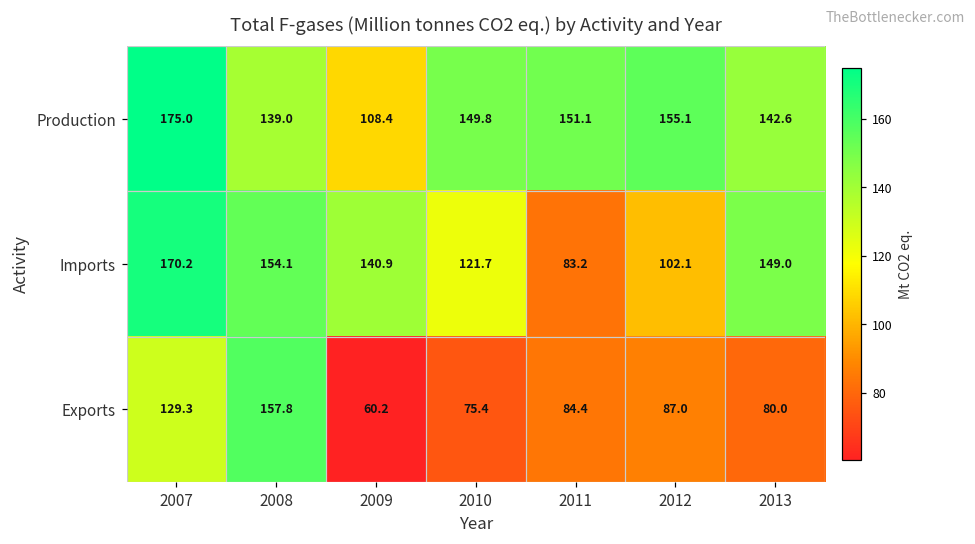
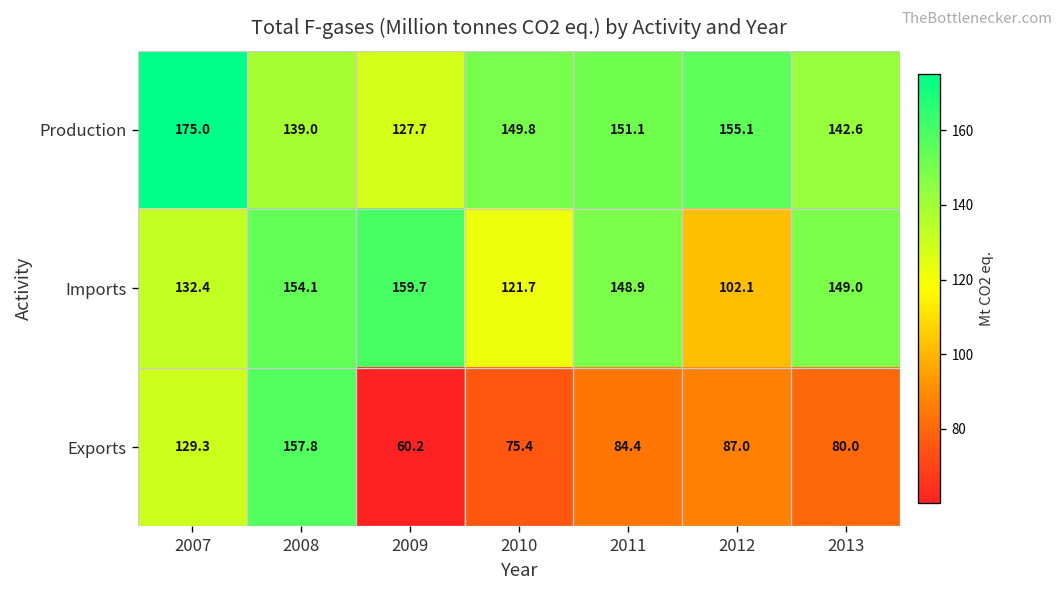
  {
    "Production": {
      "2007": 175.0,
      "2008": 139.0,
-     "2009": 108.4,
+     "2009": 127.7,
      "2010": 149.8,
      "2011": 151.1,
      "2012": 155.1,
      "2013": 142.6
    },
    "Imports": {
-     "2007": 170.2,
+     "2007": 132.4,
      "2008": 154.1,
-     "2009": 140.9,
+     "2009": 159.7,
      "2010": 121.7,
-     "2011": 83.2,
+     "2011": 148.9,
      "2012": 102.1,
      "2013": 149.0
    },
    "Exports": {
      "2007": 129.3,
      "2008": 157.8,
      "2009": 60.2,
      "2010": 75.4,
      "2011": 84.4,
      "2012": 87.0,
      "2013": 80.0
    }
  }
